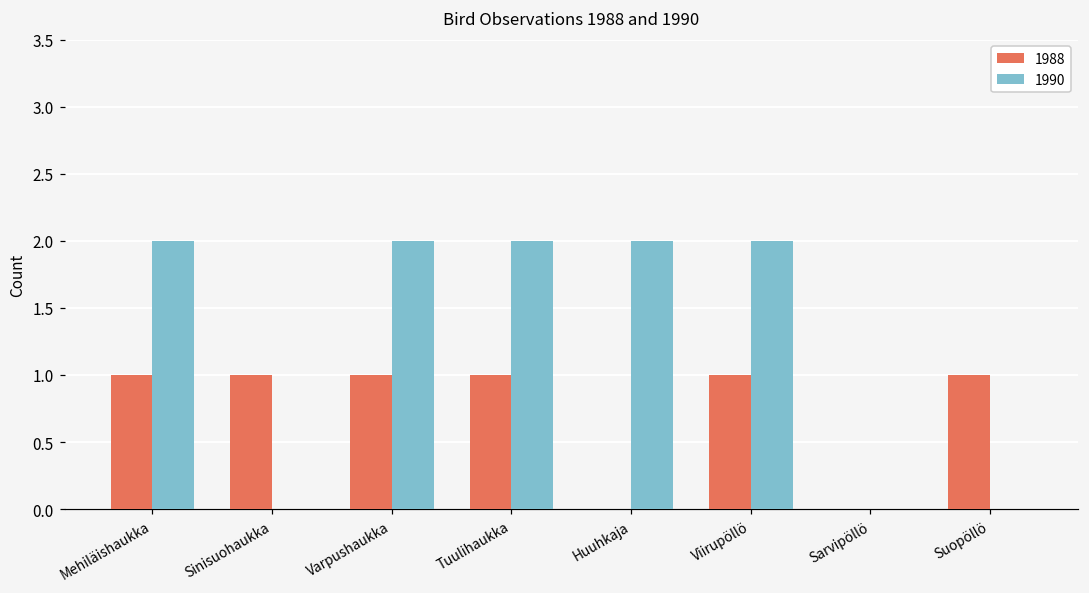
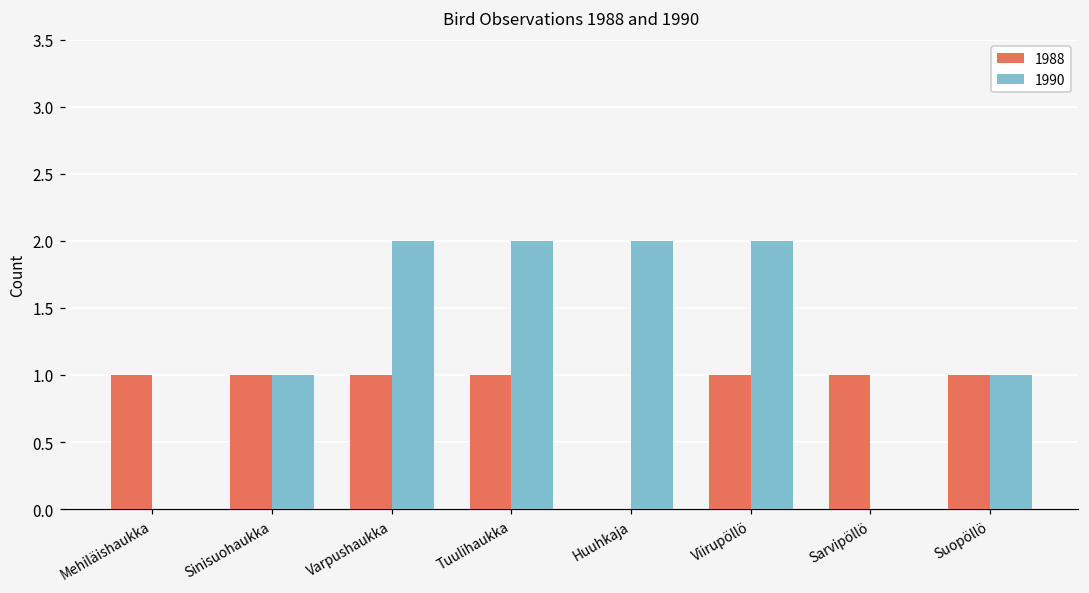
  {
    "1988": {
      "Mehiläishaukka": 1,
      "Sinisuohaukka": 1,
      "Varpushaukka": 1,
      "Tuulihaukka": 1,
      "Huuhkaja": 0,
      "Viirupöllö": 1,
-     "Sarvipöllö": 0,
+     "Sarvipöllö": 1,
      "Suopöllö": 1
    },
    "1990": {
-     "Mehiläishaukka": 2,
-     "Sinisuohaukka": 0,
+     "Mehiläishaukka": 0,
+     "Sinisuohaukka": 1,
      "Varpushaukka": 2,
      "Tuulihaukka": 2,
      "Huuhkaja": 2,
      "Viirupöllö": 2,
      "Sarvipöllö": 0,
-     "Suopöllö": 0
+     "Suopöllö": 1
    }
  }
